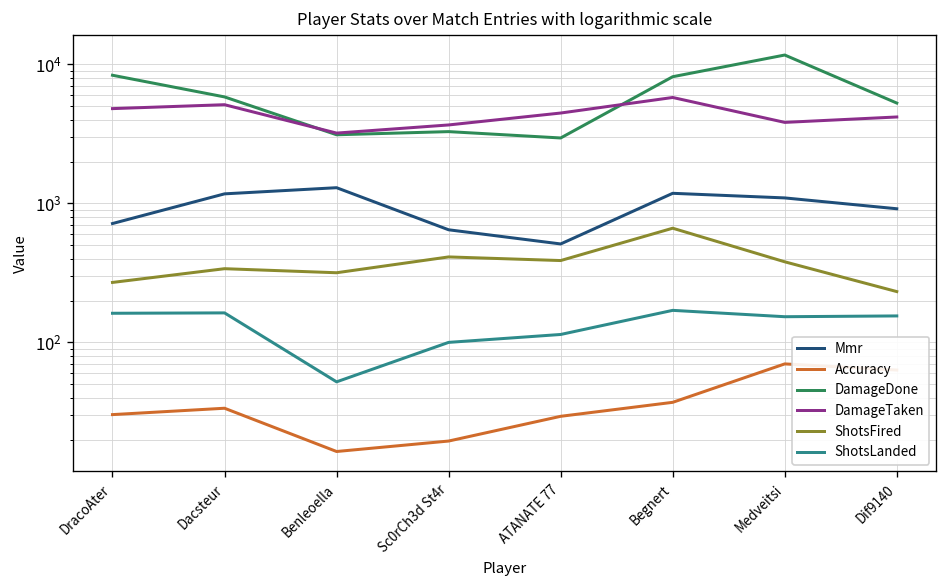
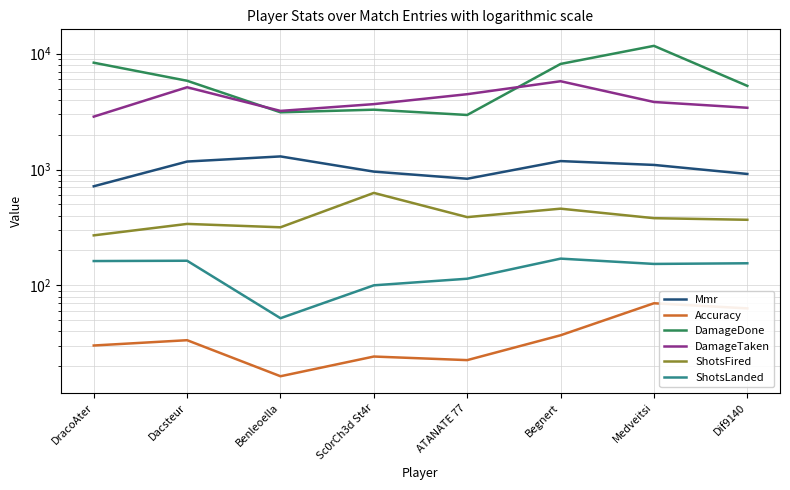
  {
    "Mmr": {
      "DracoAter": 700,
      "Dacsteur": 1200,
      "Benleoella": 1300,
-     "Sc0rCh3d St4r": 600,
-     "ATANATE 77": 500,
+     "Sc0rCh3d St4r": 1000,
+     "ATANATE 77": 800,
      "Begnert": 1200,
      "Medveitsi": 1100,
      "Dif9140": 900
    },
    "Accuracy": {
      "DracoAter": 30,
      "Dacsteur": 34,
      "Benleoella": 16,
-     "Sc0rCh3d St4r": 20,
-     "ATANATE 77": 29,
+     "Sc0rCh3d St4r": 24,
+     "ATANATE 77": 23,
      "Begnert": 37,
      "Medveitsi": 70
    },
    "DamageTaken": {
-     "DracoAter": 4800,
+     "DracoAter": 2900,
      "Dacsteur": 5000,
      "Sc0rCh3d St4r": 3700,
      "ATANATE 77": 4500,
      "Begnert": 6000,
      "Medveitsi": 3800,
-     "Dif9140": 4200
+     "Dif9140": 3400
    },
    "ShotsFired": {
      "DracoAter": 270,
      "Dacsteur": 340,
      "Benleoella": 320,
-     "Sc0rCh3d St4r": 410,
+     "Sc0rCh3d St4r": 600,
      "ATANATE 77": 390,
-     "Begnert": 700,
+     "Begnert": 460,
      "Medveitsi": 380,
-     "Dif9140": 230
+     "Dif9140": 370
    }
  }
